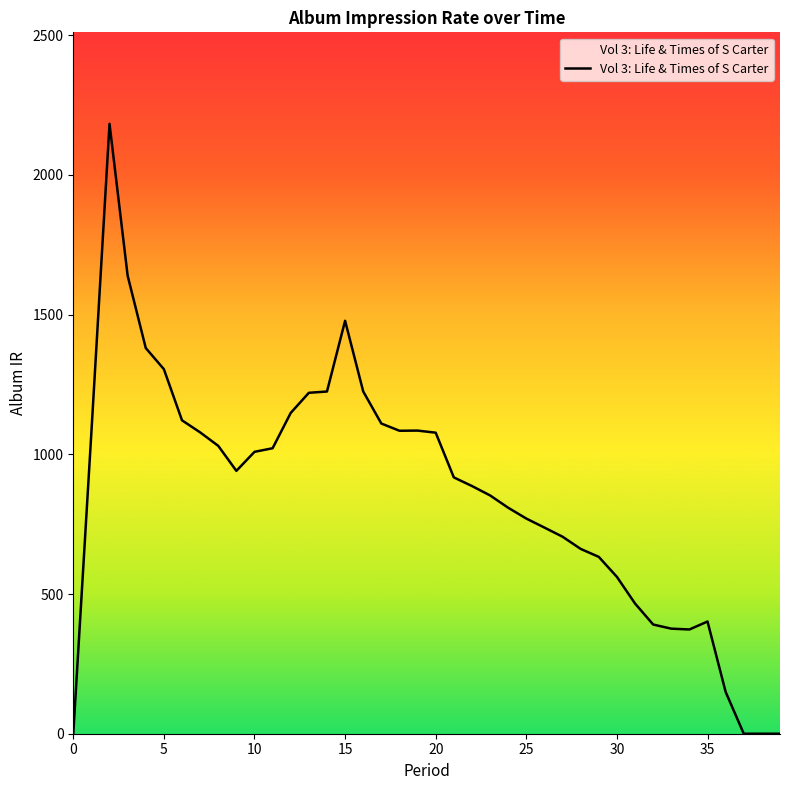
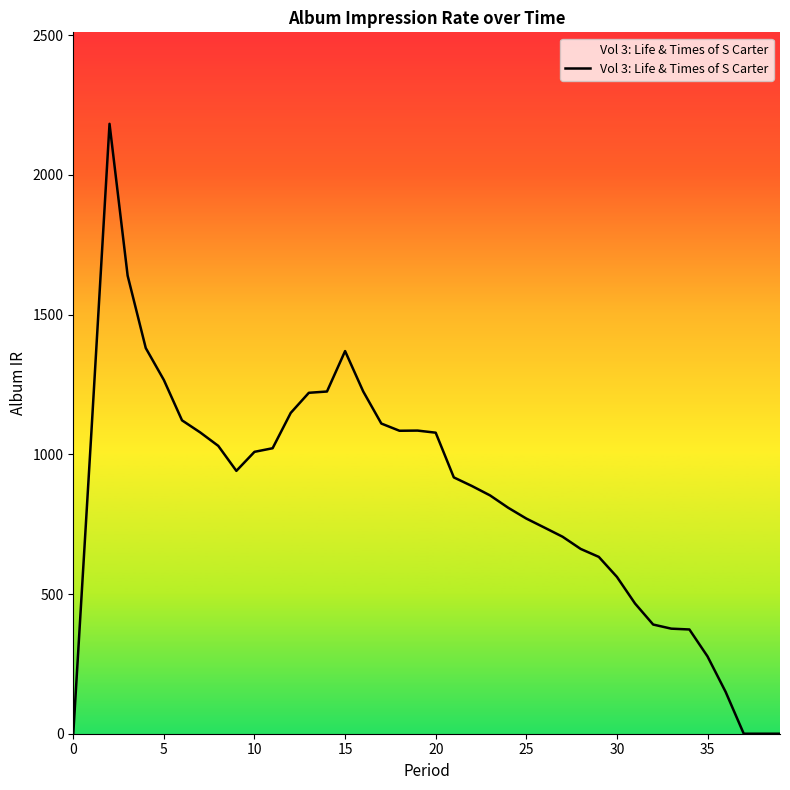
  {
    "0": 0,
-   "5": 1300,
+   "5": 1270,
    "10": 1010,
-   "15": 1480,
+   "15": 1370,
    "20": 1080,
    "25": 770,
    "30": 560,
-   "35": 400
+   "35": 280
  }
